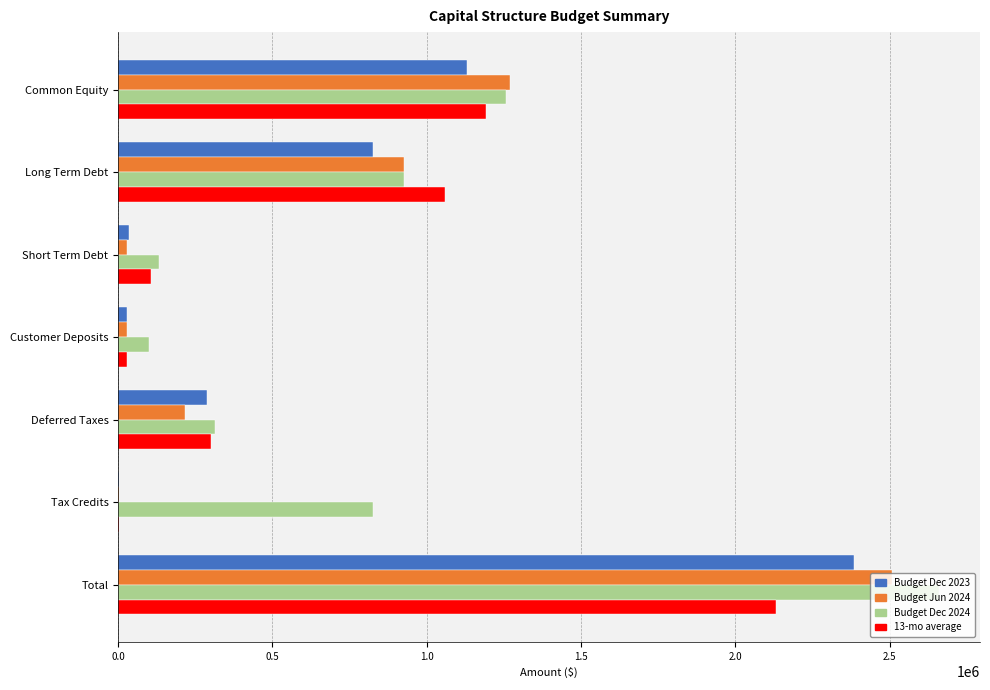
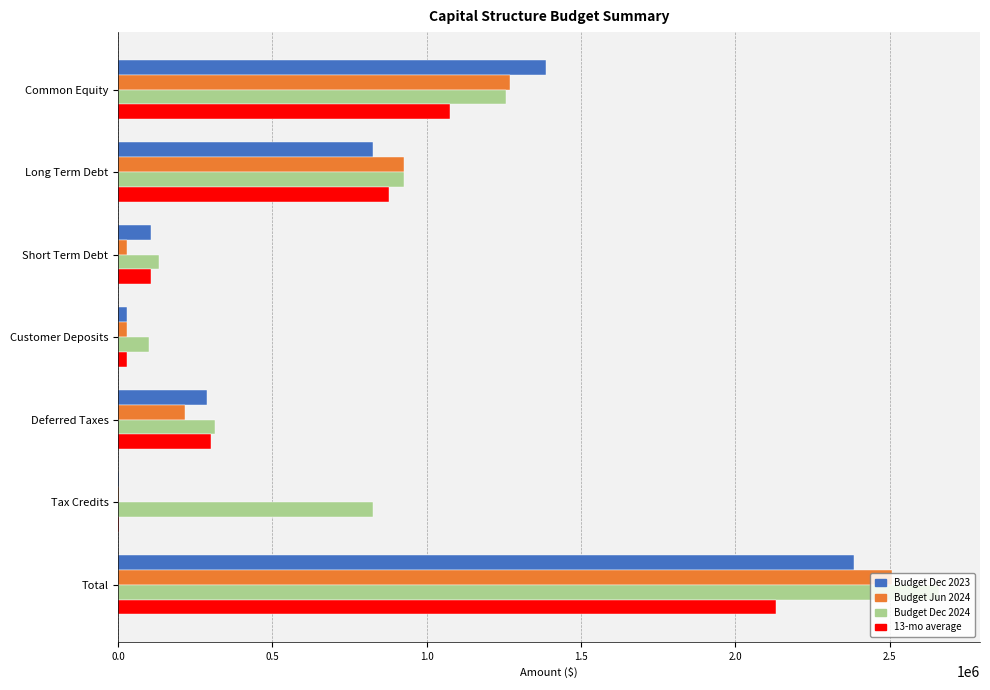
  {
    "Budget Dec 2023": {
-     "Common Equity": 1130000,
+     "Common Equity": 1390000,
      "Long Term Debt": 830000,
-     "Short Term Debt": 30000,
+     "Short Term Debt": 110000,
      "Customer Deposits": 30000,
      "Deferred Taxes": 290000,
      "Total": 2390000
    },
    "Budget Jun 2024": {
      "Common Equity": 1270000,
      "Long Term Debt": 930000,
      "Short Term Debt": 30000,
      "Customer Deposits": 30000,
      "Deferred Taxes": 220000
    },
    "Budget Dec 2024": {
      "Common Equity": 1260000,
      "Long Term Debt": 930000,
      "Short Term Debt": 130000,
      "Customer Deposits": 100000,
      "Deferred Taxes": 310000,
      "Tax Credits": 830000
    },
    "13-mo average": {
-     "Common Equity": 1190000,
-     "Long Term Debt": 1060000,
+     "Common Equity": 1080000,
+     "Long Term Debt": 880000,
      "Short Term Debt": 110000,
      "Customer Deposits": 30000,
      "Deferred Taxes": 300000,
      "Total": 2130000
    }
  }
